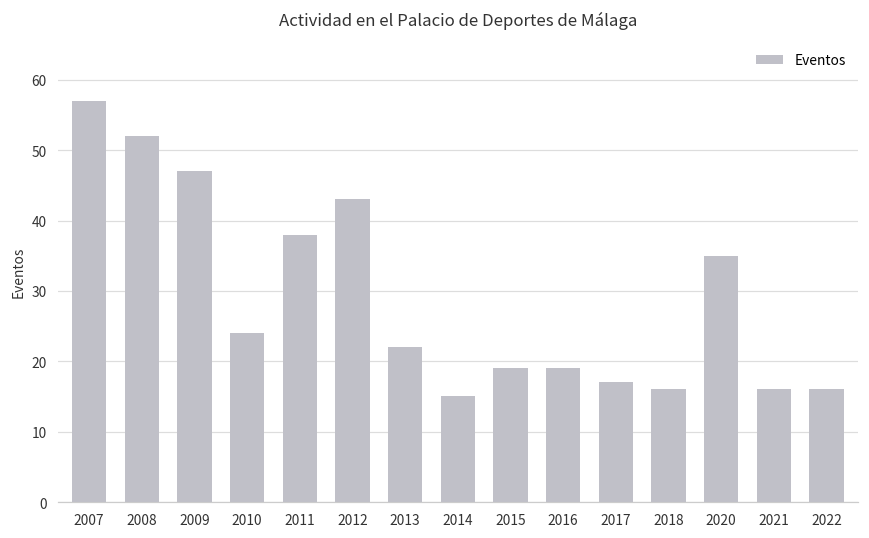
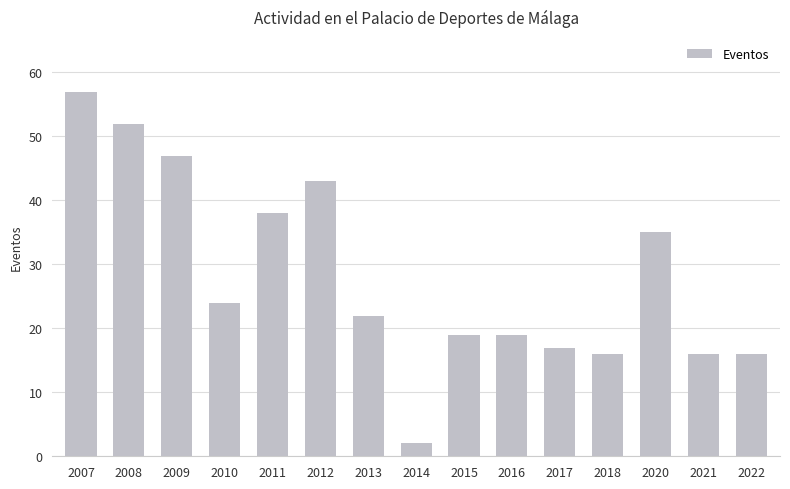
  {
    "2007": 57,
    "2008": 52,
    "2009": 47,
    "2010": 24,
    "2011": 38,
    "2012": 43,
    "2013": 22,
-   "2014": 15,
+   "2014": 2,
    "2015": 19,
    "2016": 19,
    "2017": 17,
    "2018": 16,
    "2020": 35,
    "2021": 16,
    "2022": 16
  }
